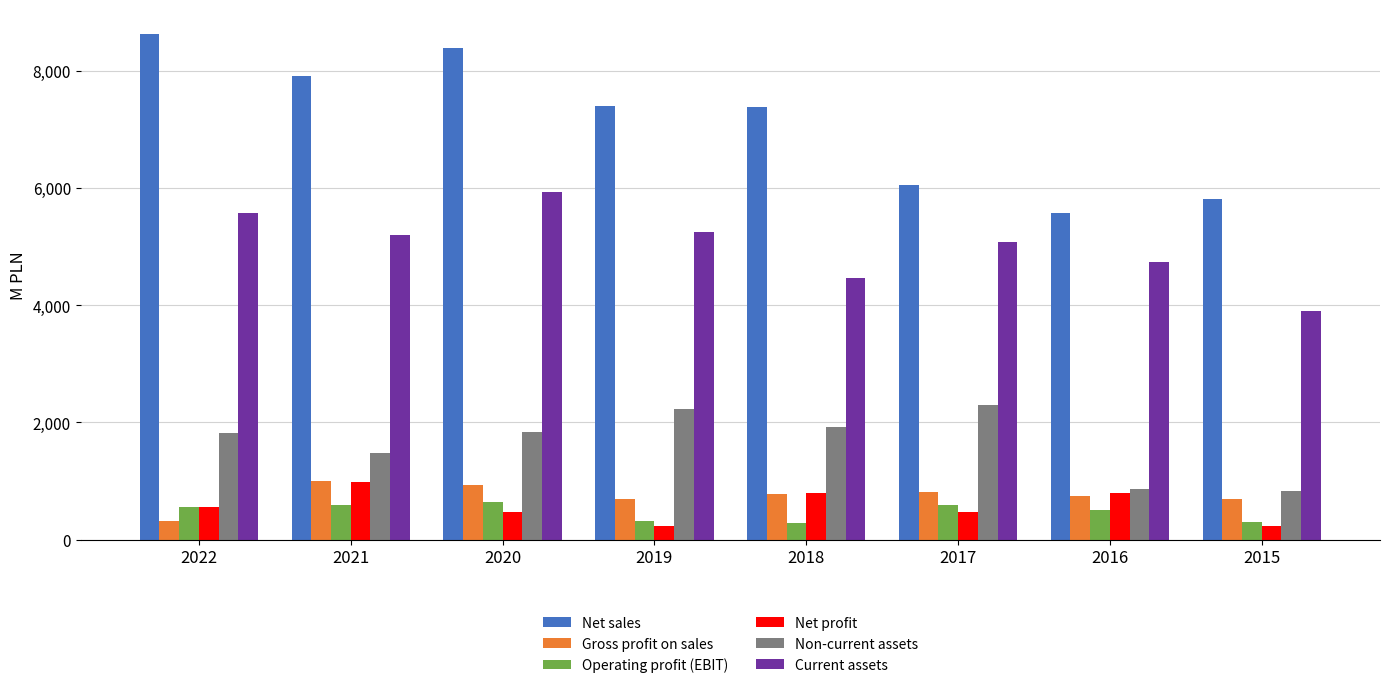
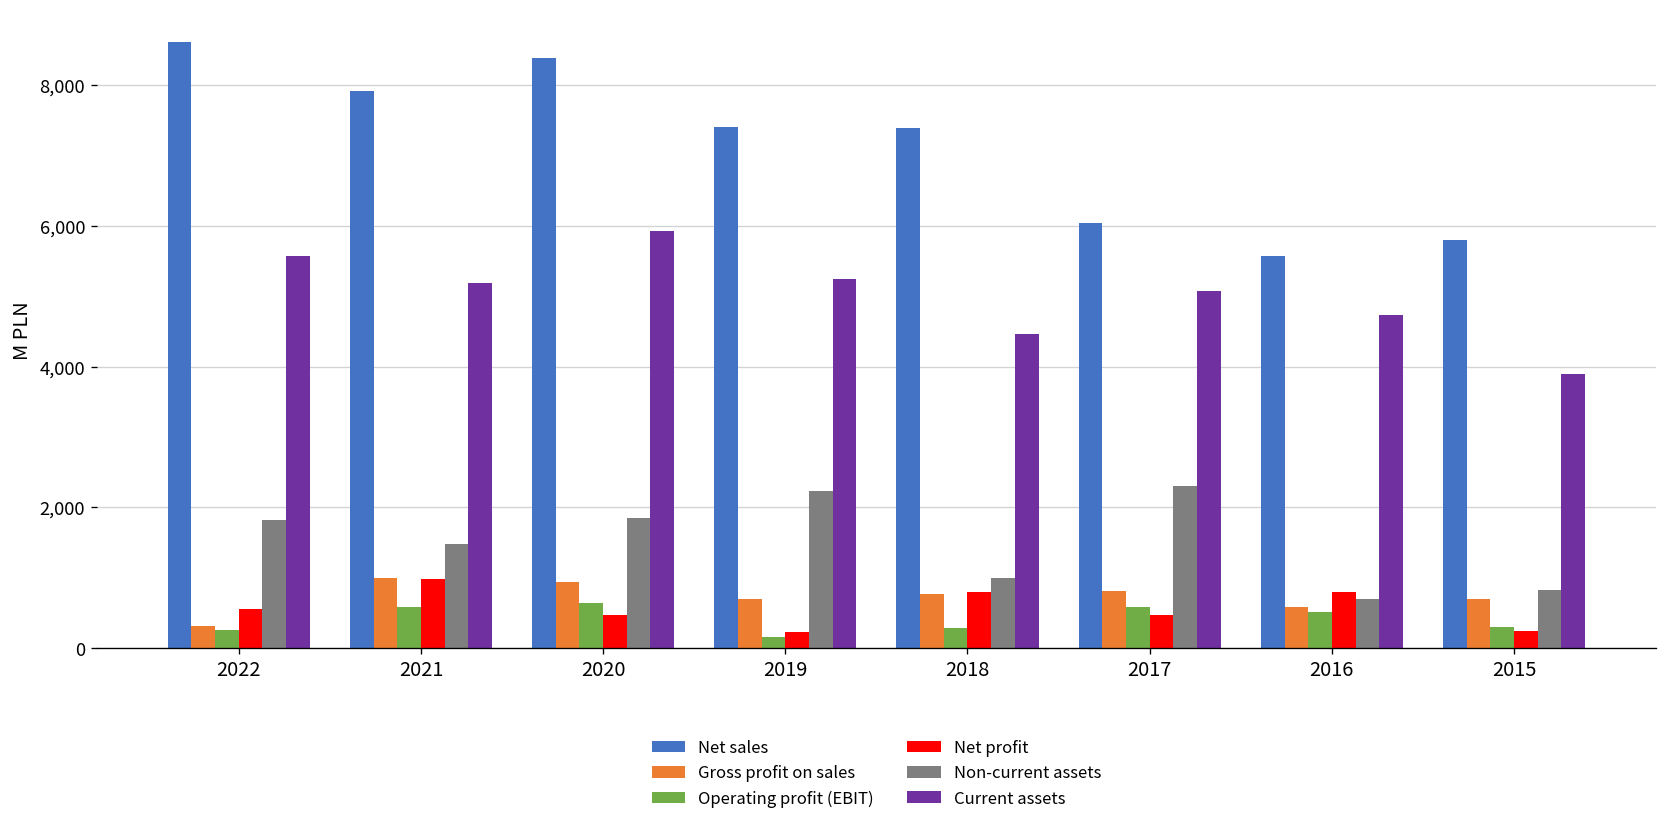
  {
    "Net sales": {
      "2022": "8,600",
      "2021": "7,900",
      "2020": "8,400",
      "2019": "7,400",
      "2018": "7,400",
      "2017": "6,000",
      "2016": "5,600",
      "2015": "5,800"
    },
    "Gross profit on sales": {
      "2022": "300",
      "2021": "1,000",
      "2020": "900",
      "2019": "700",
      "2018": "800",
      "2017": "800",
-     "2016": "800",
+     "2016": "600",
      "2015": "700"
    },
    "Operating profit (EBIT)": {
-     "2022": "600",
+     "2022": "300",
      "2021": "600",
      "2020": "600",
-     "2019": "300",
+     "2019": "200",
      "2018": "300",
      "2017": "600",
      "2016": "500",
      "2015": "300"
    },
    "Net profit": {
      "2022": "500",
      "2021": "1,000",
      "2020": "500",
      "2019": "200",
      "2018": "800",
      "2017": "500",
      "2016": "800",
      "2015": "200"
    },
    "Non-current assets": {
      "2022": "1,800",
      "2021": "1,500",
      "2020": "1,800",
      "2019": "2,200",
-     "2018": "1,900",
+     "2018": "1,000",
      "2017": "2,300",
-     "2016": "900",
+     "2016": "700",
      "2015": "800"
    },
    "Current assets": {
      "2022": "5,600",
      "2021": "5,200",
      "2020": "5,900",
      "2019": "5,200",
      "2018": "4,500",
      "2017": "5,100",
      "2016": "4,700",
      "2015": "3,900"
    }
  }
